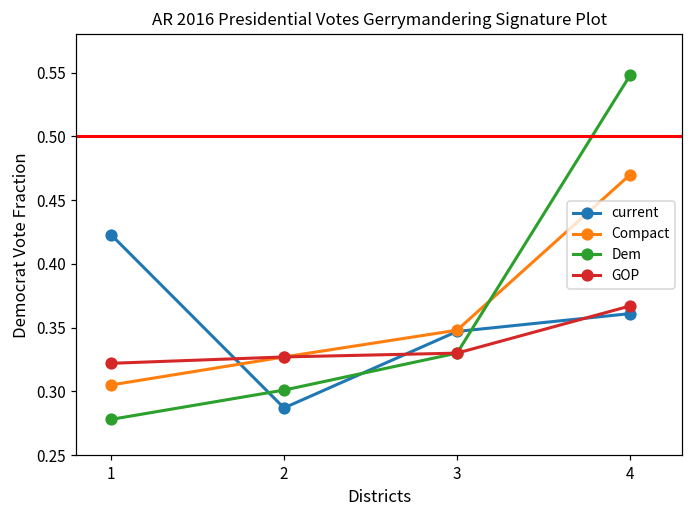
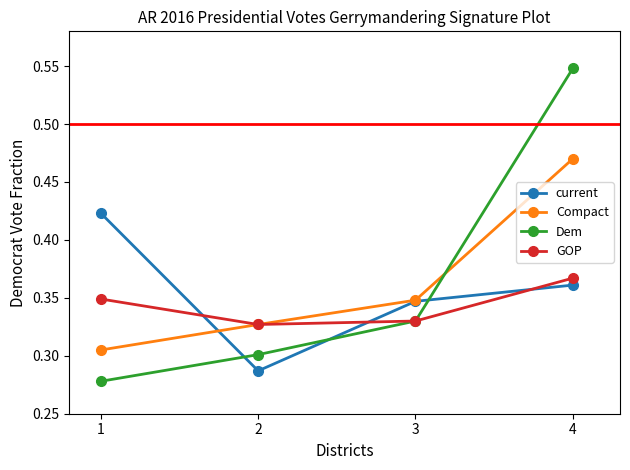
  {
    "current": {
      "1": 0.423,
      "2": 0.287,
      "4": 0.361
    },
    "Compact": {
      "1": 0.305,
      "4": 0.470
    },
    "Dem": {
      "1": 0.278,
      "2": 0.301,
      "4": 0.548
    },
    "GOP": {
-     "1": 0.322,
+     "1": 0.349,
      "4": 0.367
    }
  }
